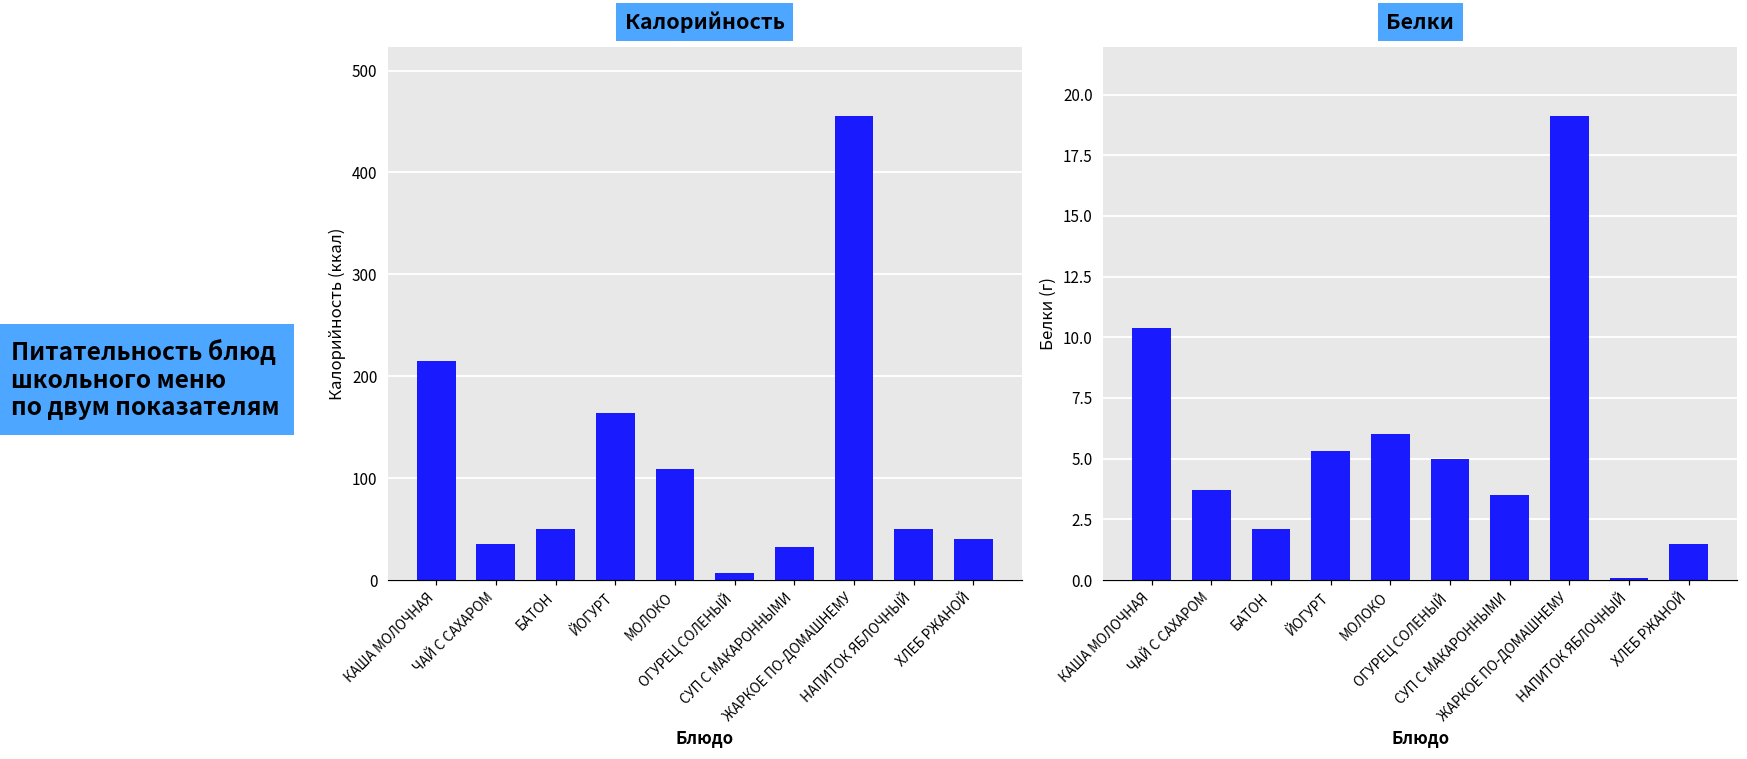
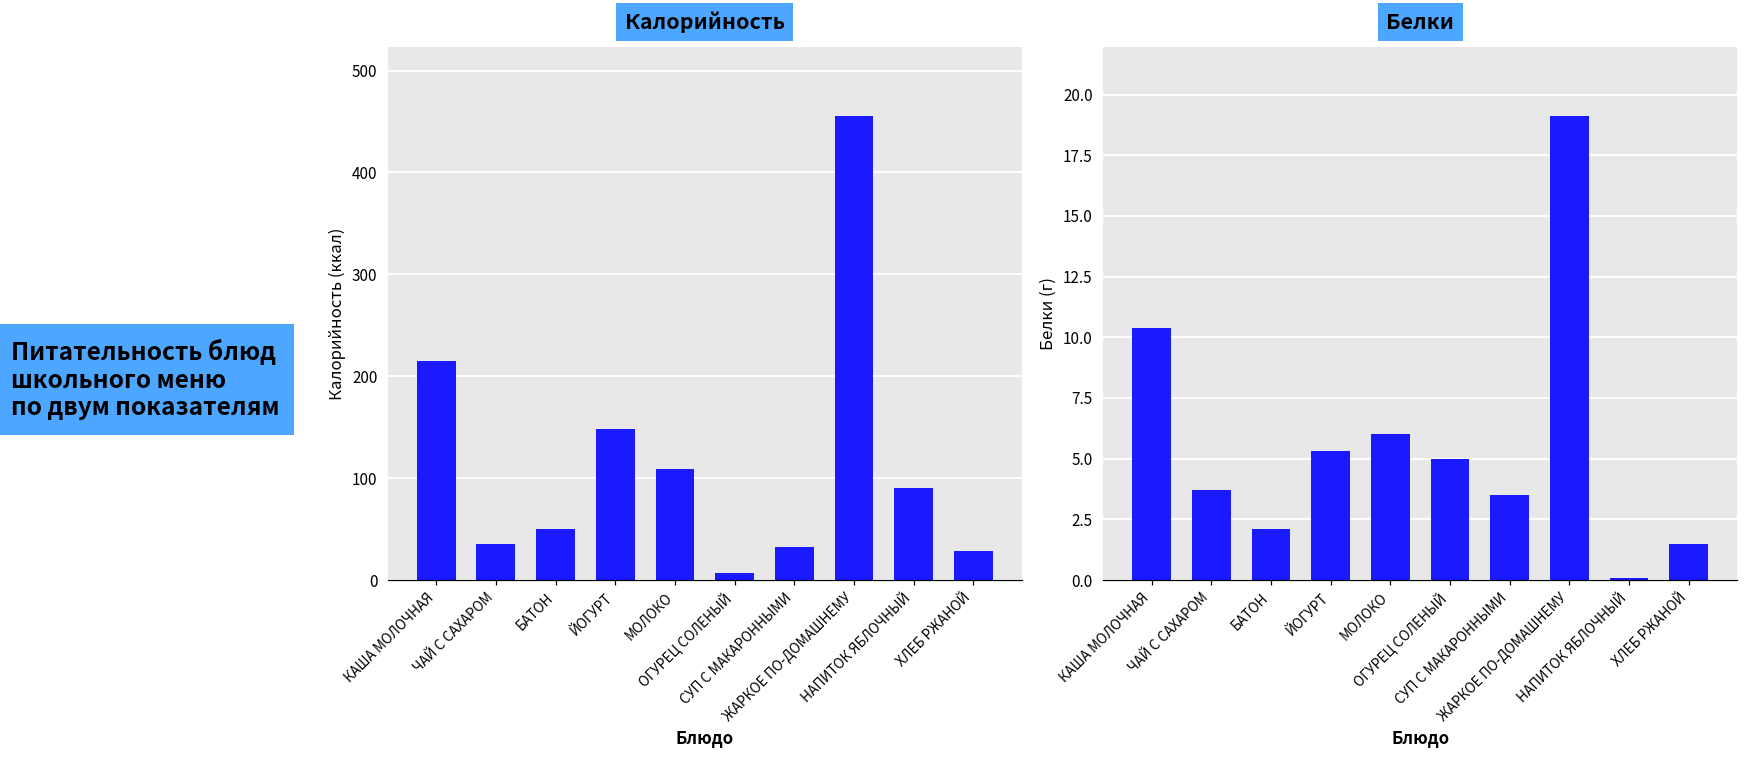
  {
    "Калорийность": {
      "КАША МОЛОЧНАЯ": 220,
      "ЧАЙ С САХАРОМ": 40,
      "БАТОН": 50,
-     "ЙОГУРТ": 160,
+     "ЙОГУРТ": 150,
      "МОЛОКО": 110,
      "ОГУРЕЦ СОЛЕНЫЙ": 10,
      "СУП С МАКАРОННЫМИ": 30,
      "ЖАРКОЕ ПО-ДОМАШНЕМУ": 460,
-     "НАПИТОК ЯБЛОЧНЫЙ": 50,
-     "ХЛЕБ РЖАНОЙ": 40
+     "НАПИТОК ЯБЛОЧНЫЙ": 90,
+     "ХЛЕБ РЖАНОЙ": 30
    },
    "Белки": {
      "КАША МОЛОЧНАЯ": 10.4,
      "ЧАЙ С САХАРОМ": 3.7,
      "БАТОН": 2.1,
      "ЙОГУРТ": 5.3,
      "МОЛОКО": 6.0,
      "ОГУРЕЦ СОЛЕНЫЙ": 5.0,
      "СУП С МАКАРОННЫМИ": 3.5,
      "ЖАРКОЕ ПО-ДОМАШНЕМУ": 19.1,
      "ХЛЕБ РЖАНОЙ": 1.5
    }
  }
